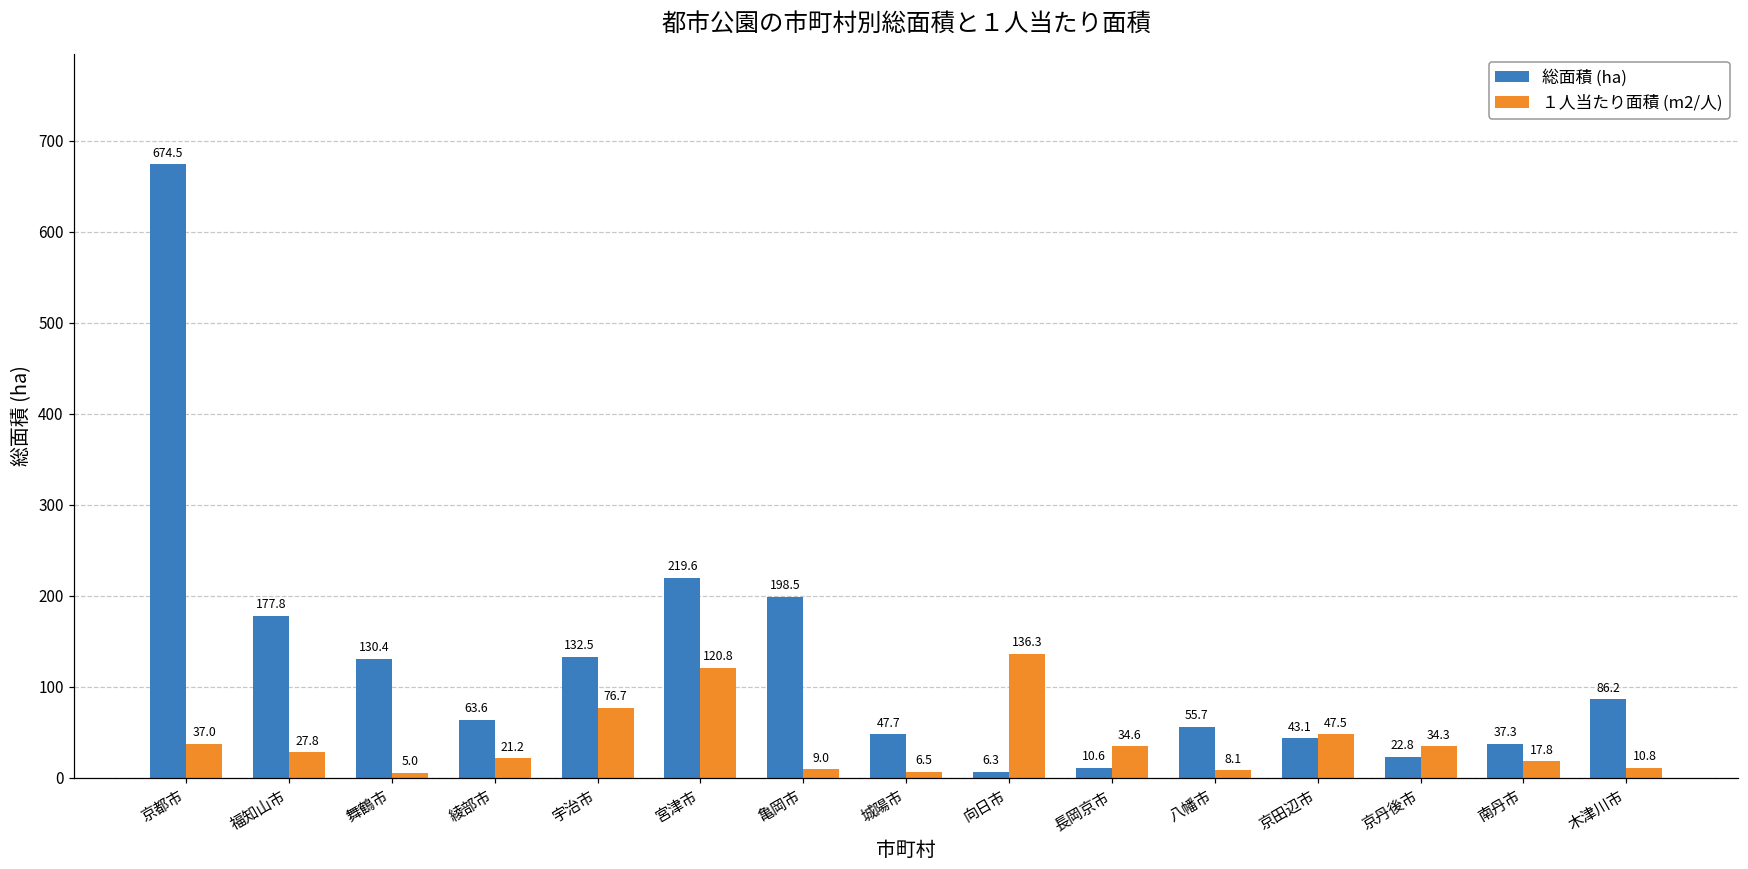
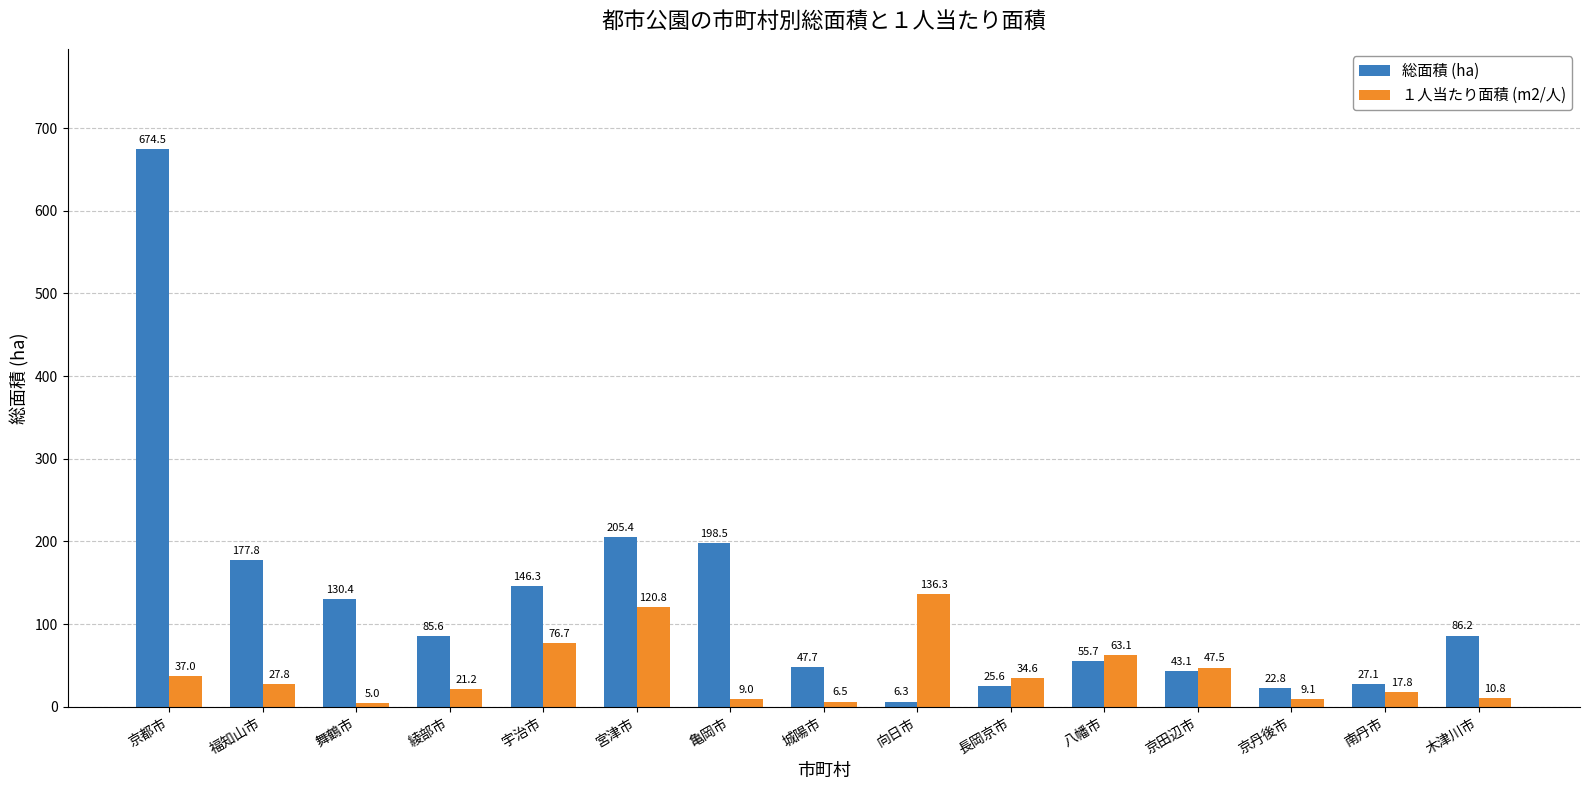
  {
    "総面積 (ha)": {
      "京都市": 674.5,
      "福知山市": 177.8,
      "舞鶴市": 130.4,
-     "綾部市": 63.6,
-     "宇治市": 132.5,
-     "宮津市": 219.6,
+     "綾部市": 85.6,
+     "宇治市": 146.3,
+     "宮津市": 205.4,
      "亀岡市": 198.5,
      "城陽市": 47.7,
      "向日市": 6.3,
-     "長岡京市": 10.6,
+     "長岡京市": 25.6,
      "八幡市": 55.7,
      "京田辺市": 43.1,
      "京丹後市": 22.8,
-     "南丹市": 37.3,
+     "南丹市": 27.1,
      "木津川市": 86.2
    },
    "１人当たり面積 (m2/人)": {
      "京都市": 37.0,
      "福知山市": 27.8,
      "舞鶴市": 5.0,
      "綾部市": 21.2,
      "宇治市": 76.7,
      "宮津市": 120.8,
      "亀岡市": 9.0,
      "城陽市": 6.5,
      "向日市": 136.3,
      "長岡京市": 34.6,
-     "八幡市": 8.1,
+     "八幡市": 63.1,
      "京田辺市": 47.5,
-     "京丹後市": 34.3,
+     "京丹後市": 9.1,
      "南丹市": 17.8,
      "木津川市": 10.8
    }
  }
